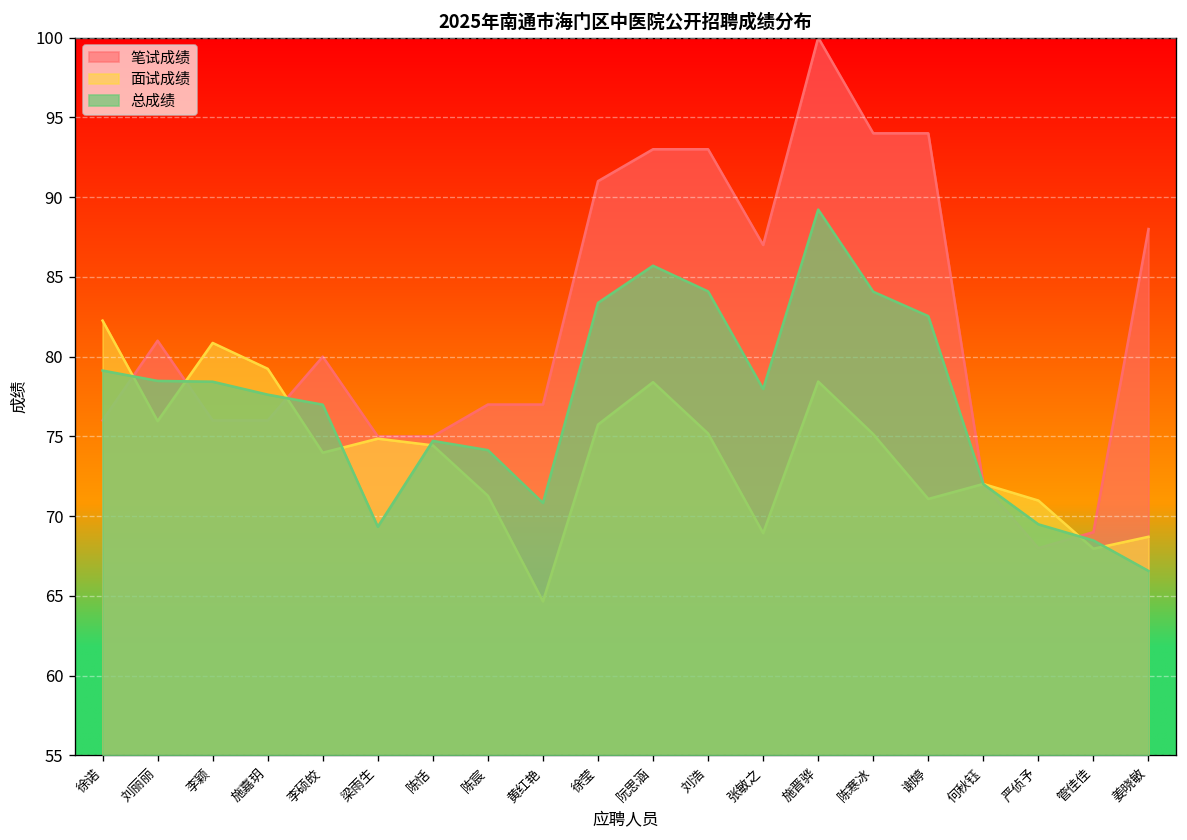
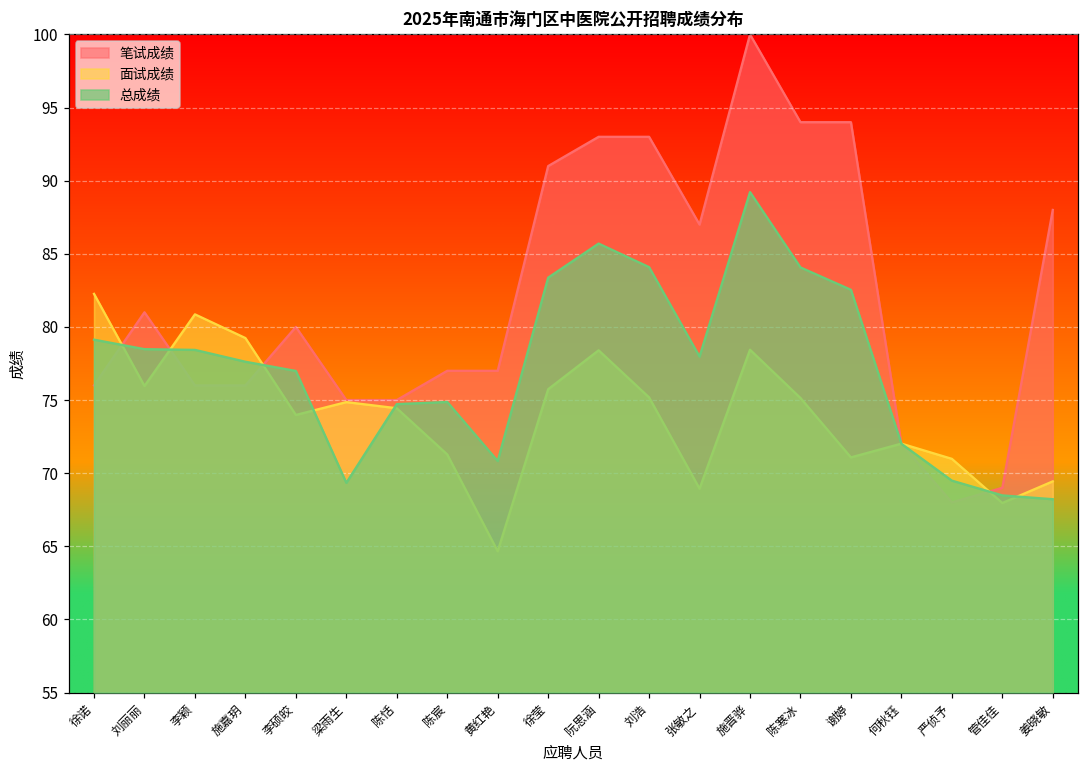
  {
    "笔试成绩": {
      "徐诺": 76.0,
      "刘丽丽": 81.0,
      "李颖": 76.0,
      "施嘉玥": 76.0,
      "李硕皎": 80.0,
      "陈恬": 75.0,
      "陈宸": 77.0,
      "黄红艳": 77.0,
      "徐莹": 91.0,
      "阮思涵": 93.0,
      "刘浩": 93.0,
      "张敏之": 87.0,
      "施晋骅": 100.0,
      "陈寒冰": 94.0,
      "谢婷": 94.0,
      "严侦予": 68.0,
      "管佳佳": 69.0,
      "姜晓敏": 88.0
    },
    "面试成绩": {
      "徐诺": 82.3,
      "刘丽丽": 76.0,
      "李颖": 80.9,
      "施嘉玥": 79.2,
      "李硕皎": 74.0,
      "陈恬": 74.4,
      "陈宸": 71.3,
      "黄红艳": 64.7,
      "徐莹": 75.7,
      "阮思涵": 78.4,
      "刘浩": 75.2,
      "张敏之": 68.9,
      "施晋骅": 78.4,
      "陈寒冰": 75.1,
      "谢婷": 71.1,
      "严侦予": 71.0,
      "管佳佳": 68.0,
-     "姜晓敏": 68.7
+     "姜晓敏": 69.4
    },
    "总成绩": {
      "徐诺": 79.1,
      "刘丽丽": 78.5,
      "李颖": 78.4,
      "施嘉玥": 77.6,
      "李硕皎": 77.0,
      "梁雨生": 69.3,
      "陈恬": 74.7,
-     "陈宸": 74.1,
+     "陈宸": 74.9,
      "黄红艳": 70.8,
      "徐莹": 83.4,
      "阮思涵": 85.7,
      "刘浩": 84.1,
      "张敏之": 78.0,
      "施晋骅": 89.2,
      "陈寒冰": 84.1,
      "谢婷": 82.5,
      "严侦予": 69.5,
      "管佳佳": 68.5,
-     "姜晓敏": 66.6
+     "姜晓敏": 68.2
    }
  }
